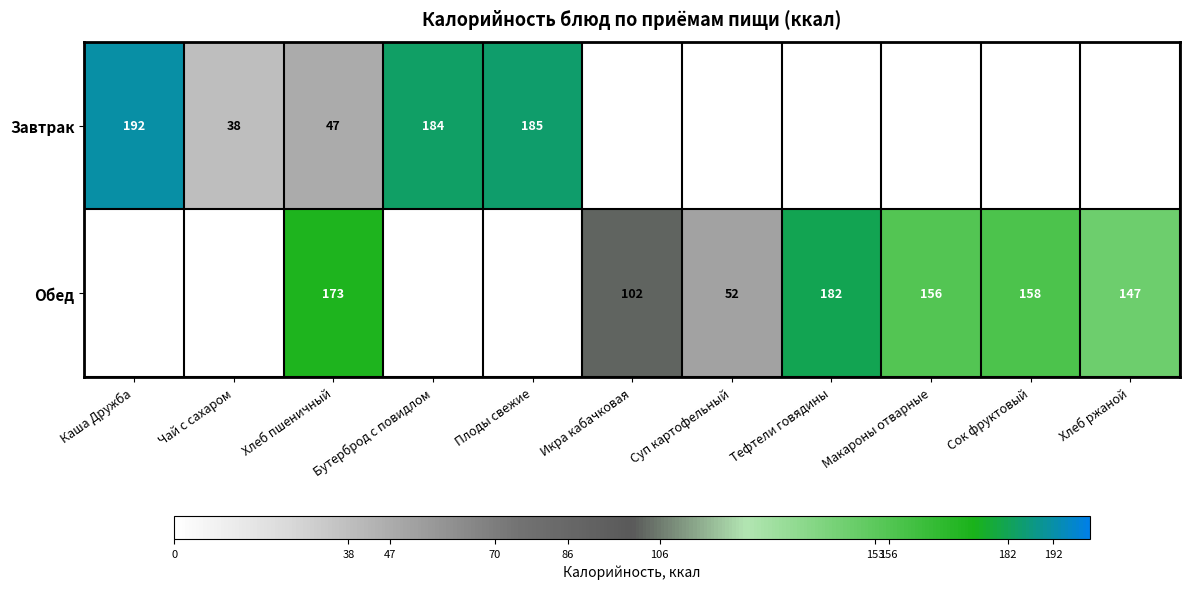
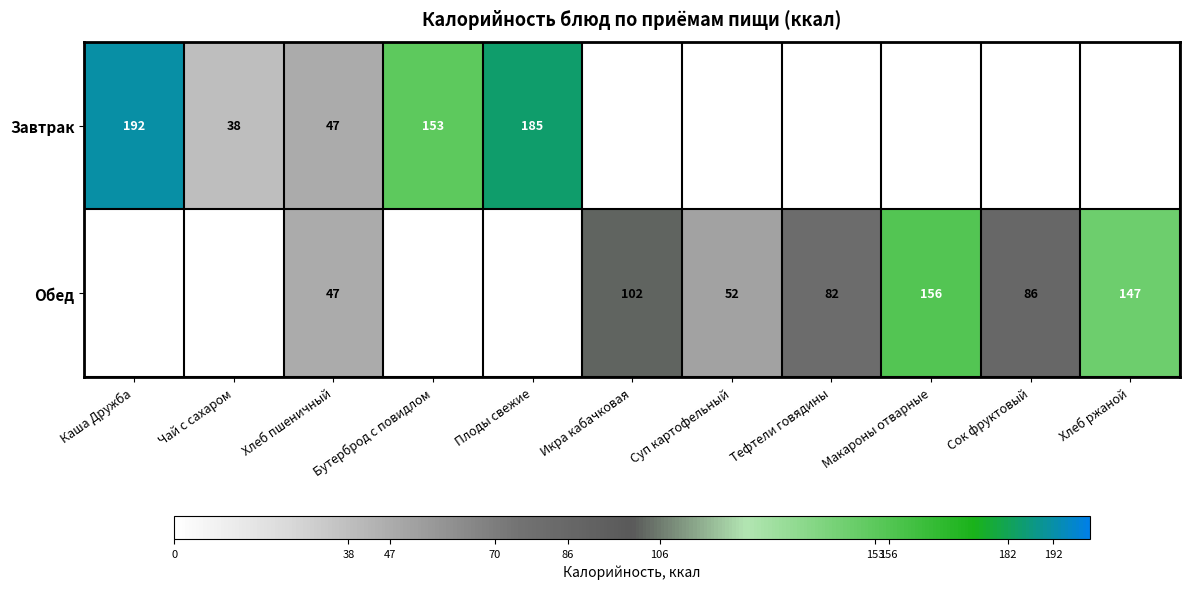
  {
    "Завтрак": {
      "Каша Дружба": 192,
      "Чай с сахаром": 38,
      "Хлеб пшеничный": 47,
-     "Бутерброд с повидлом": 184,
+     "Бутерброд с повидлом": 153,
      "Плоды свежие": 185
    },
    "Обед": {
-     "Хлеб пшеничный": 173,
+     "Хлеб пшеничный": 47,
      "Икра кабачковая": 102,
      "Суп картофельный": 52,
-     "Тефтели говядины": 182,
+     "Тефтели говядины": 82,
      "Макароны отварные": 156,
-     "Сок фруктовый": 158,
+     "Сок фруктовый": 86,
      "Хлеб ржаной": 147
    }
  }
